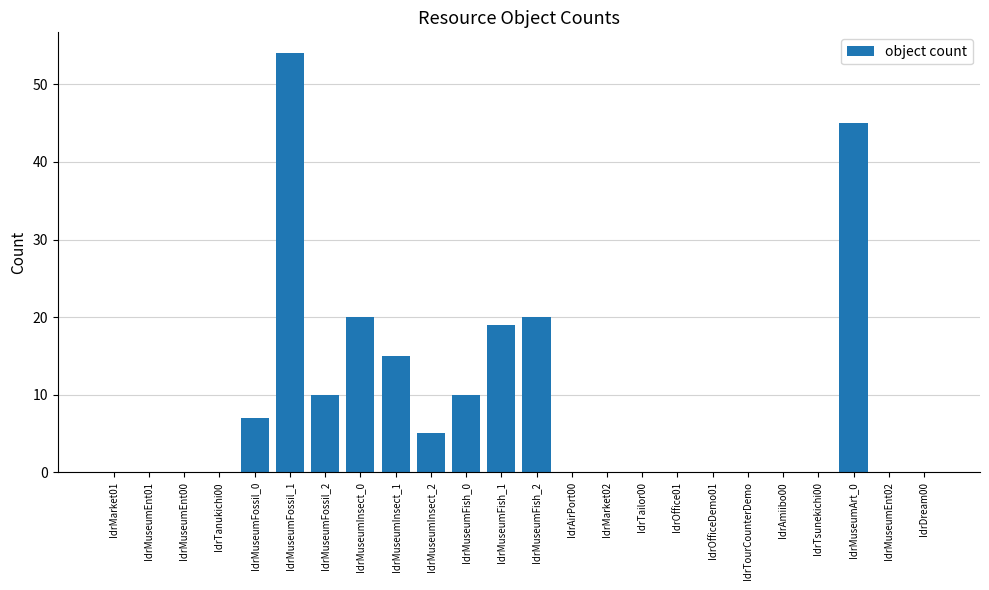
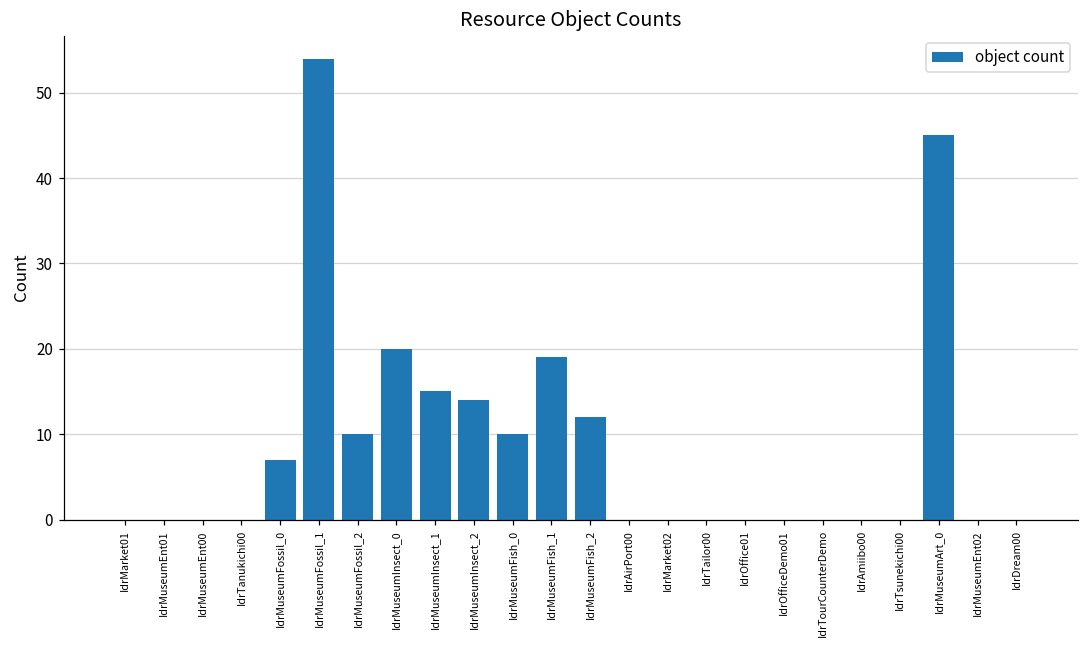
  {
    "IdrMarket01": 0,
    "IdrMuseumEnt01": 0,
    "IdrMuseumEnt00": 0,
    "IdrTanukichi00": 0,
    "IdrMuseumFossil_0": 7,
    "IdrMuseumFossil_1": 54,
    "IdrMuseumFossil_2": 10,
    "IdrMuseumInsect_0": 20,
    "IdrMuseumInsect_1": 15,
-   "IdrMuseumInsect_2": 5,
+   "IdrMuseumInsect_2": 14,
    "IdrMuseumFish_0": 10,
    "IdrMuseumFish_1": 19,
-   "IdrMuseumFish_2": 20,
+   "IdrMuseumFish_2": 12,
    "IdrAirPort00": 0,
    "IdrMarket02": 0,
    "IdrTailor00": 0,
    "IdrOffice01": 0,
    "IdrOfficeDemo01": 0,
    "IdrTourCounterDemo": 0,
    "IdrAmiibo00": 0,
    "IdrTsunekichi00": 0,
    "IdrMuseumArt_0": 45,
    "IdrMuseumEnt02": 0,
    "IdrDream00": 0
  }
